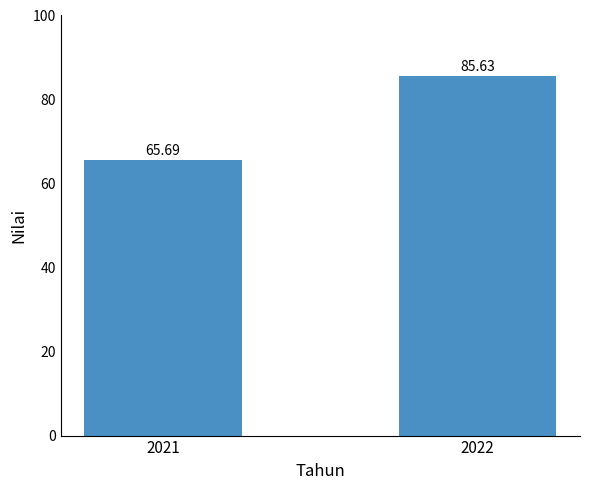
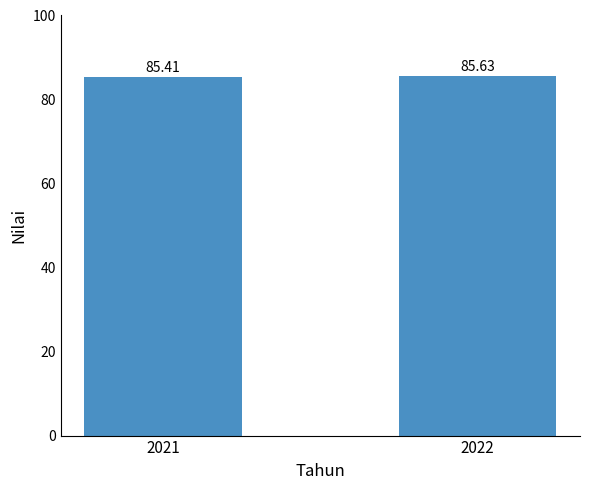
  {
-   "2021": 65.69,
+   "2021": 85.41,
    "2022": 85.63
  }
